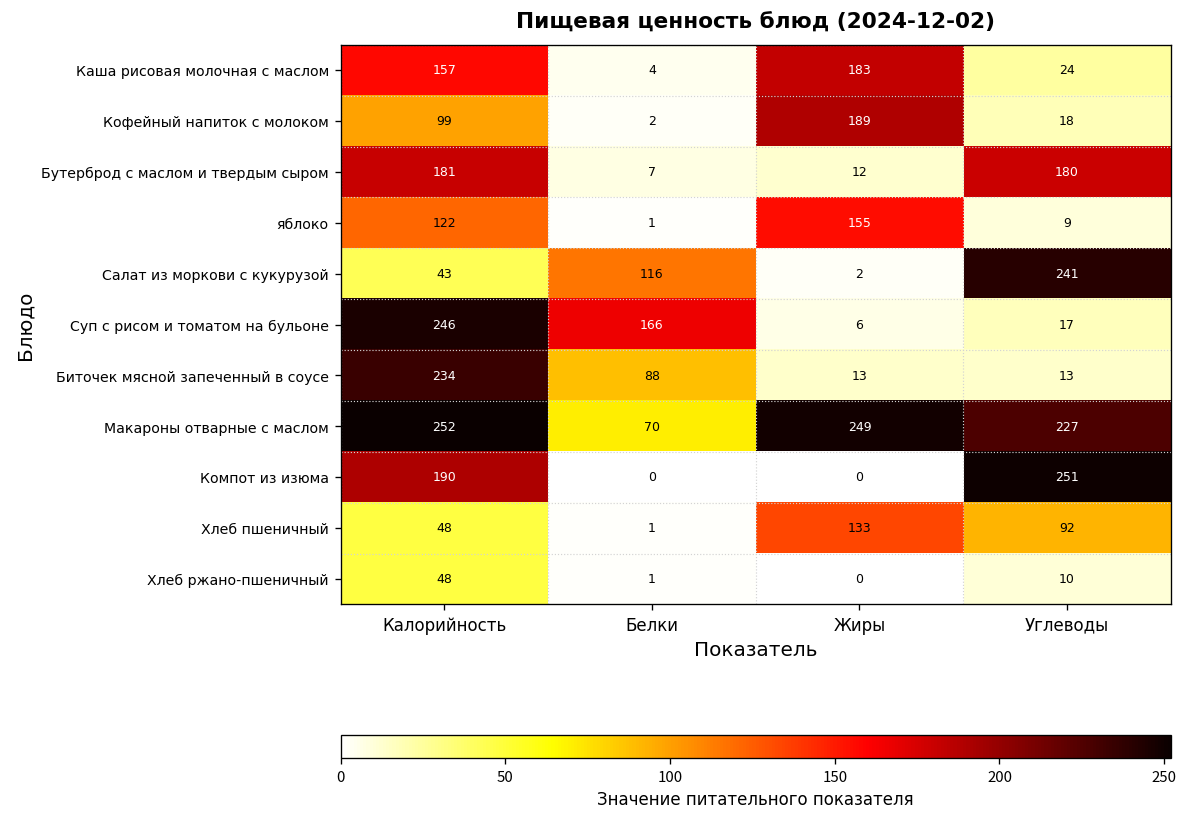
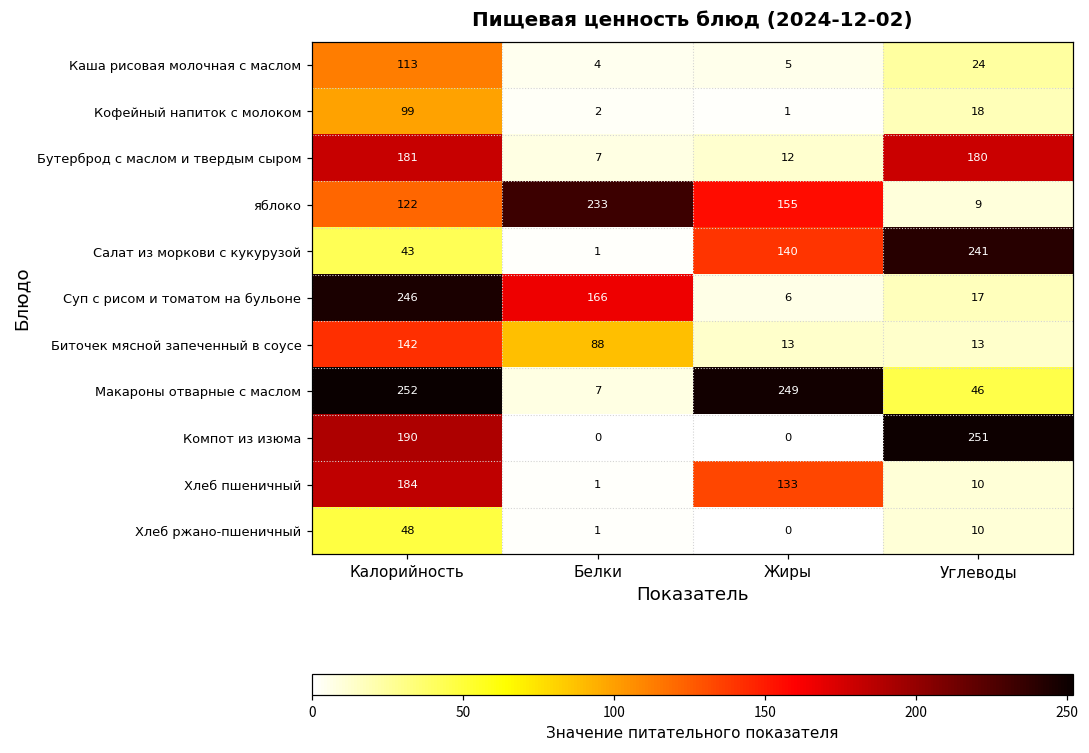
  {
    "Каша рисовая молочная с маслом": {
-     "Калорийность": 157,
+     "Калорийность": 113,
      "Белки": 4,
-     "Жиры": 183,
+     "Жиры": 5,
      "Углеводы": 24
    },
    "Кофейный напиток с молоком": {
      "Калорийность": 99,
      "Белки": 2,
-     "Жиры": 189,
+     "Жиры": 1,
      "Углеводы": 18
    },
    "Бутерброд с маслом и твердым сыром": {
      "Калорийность": 181,
      "Белки": 7,
      "Жиры": 12,
      "Углеводы": 180
    },
    "яблоко": {
      "Калорийность": 122,
-     "Белки": 1,
+     "Белки": 233,
      "Жиры": 155,
      "Углеводы": 9
    },
    "Салат из моркови с кукурузой": {
      "Калорийность": 43,
-     "Белки": 116,
-     "Жиры": 2,
+     "Белки": 1,
+     "Жиры": 140,
      "Углеводы": 241
    },
    "Суп с рисом и томатом на бульоне": {
      "Калорийность": 246,
      "Белки": 166,
      "Жиры": 6,
      "Углеводы": 17
    },
    "Биточек мясной запеченный в соусе": {
-     "Калорийность": 234,
+     "Калорийность": 142,
      "Белки": 88,
      "Жиры": 13,
      "Углеводы": 13
    },
    "Макароны отварные с маслом": {
      "Калорийность": 252,
-     "Белки": 70,
+     "Белки": 7,
      "Жиры": 249,
-     "Углеводы": 227
+     "Углеводы": 46
    },
    "Компот из изюма": {
      "Калорийность": 190,
      "Белки": 0,
      "Жиры": 0,
      "Углеводы": 251
    },
    "Хлеб пшеничный": {
-     "Калорийность": 48,
+     "Калорийность": 184,
      "Белки": 1,
      "Жиры": 133,
-     "Углеводы": 92
+     "Углеводы": 10
    },
    "Хлеб ржано-пшеничный": {
      "Калорийность": 48,
      "Белки": 1,
      "Жиры": 0,
      "Углеводы": 10
    }
  }
